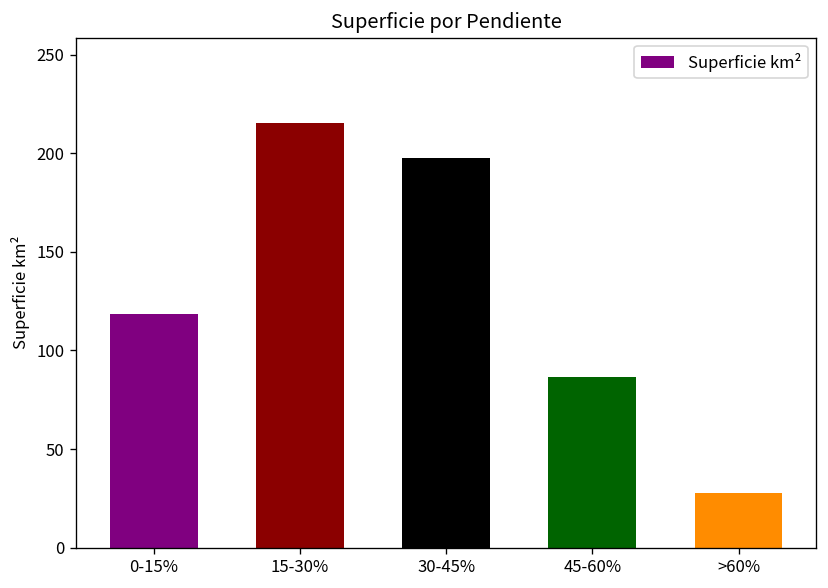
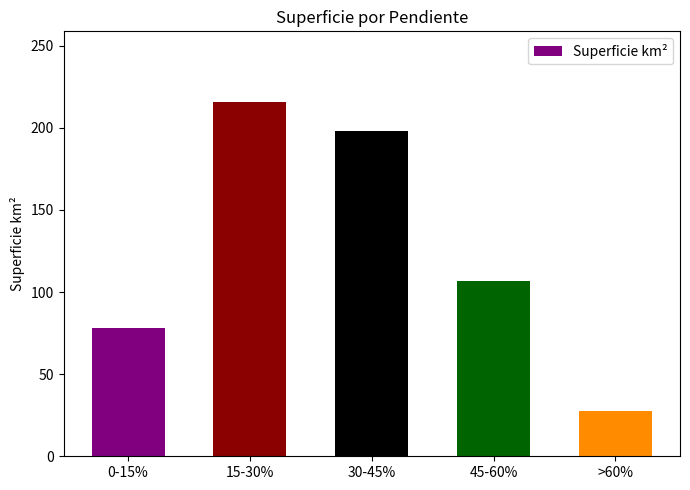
  {
-   "0-15%": 119,
+   "0-15%": 78,
    "15-30%": 216,
    "30-45%": 198,
-   "45-60%": 87,
+   "45-60%": 107,
    ">60%": 28
  }
